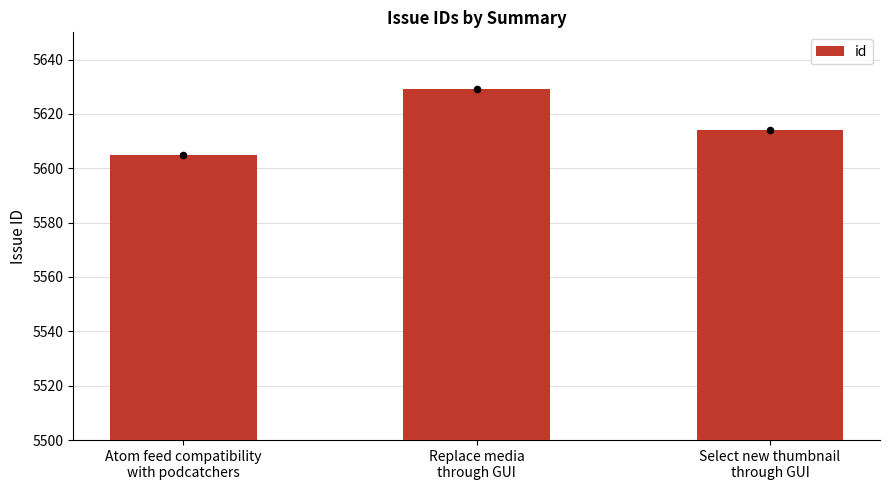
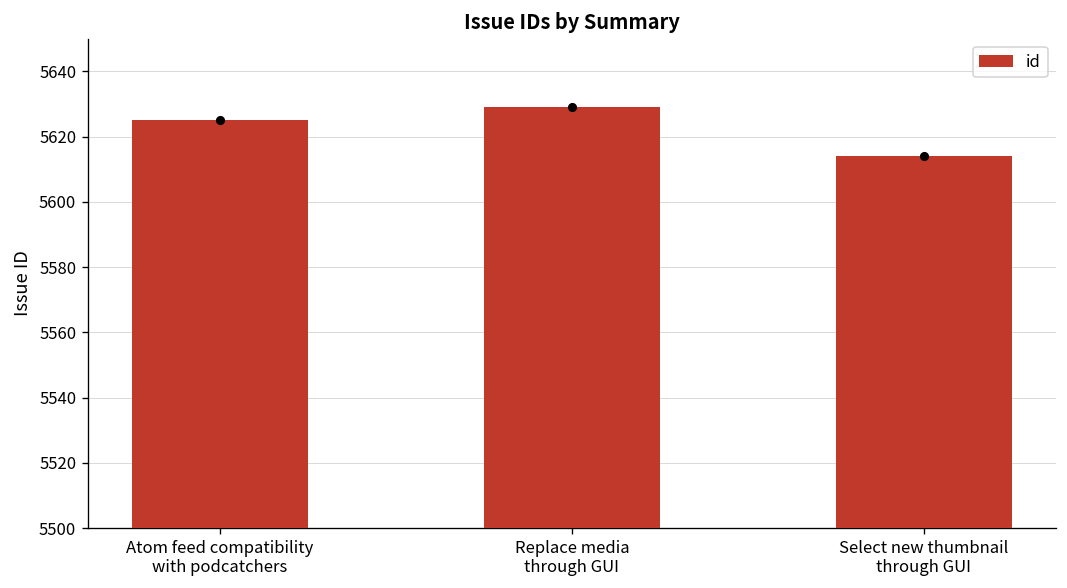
  {
    "id": {
-     "Atom feed compatibility with podcatchers": 5605,
+     "Atom feed compatibility with podcatchers": 5625,
      "Replace media through GUI": 5629,
      "Select new thumbnail through GUI": 5614
    }
  }
